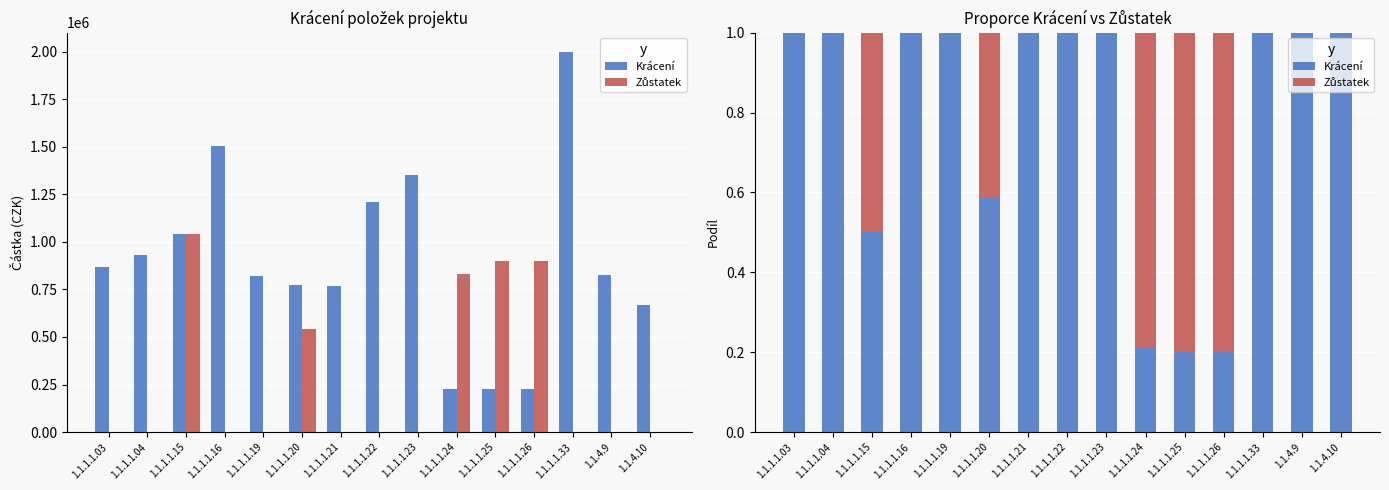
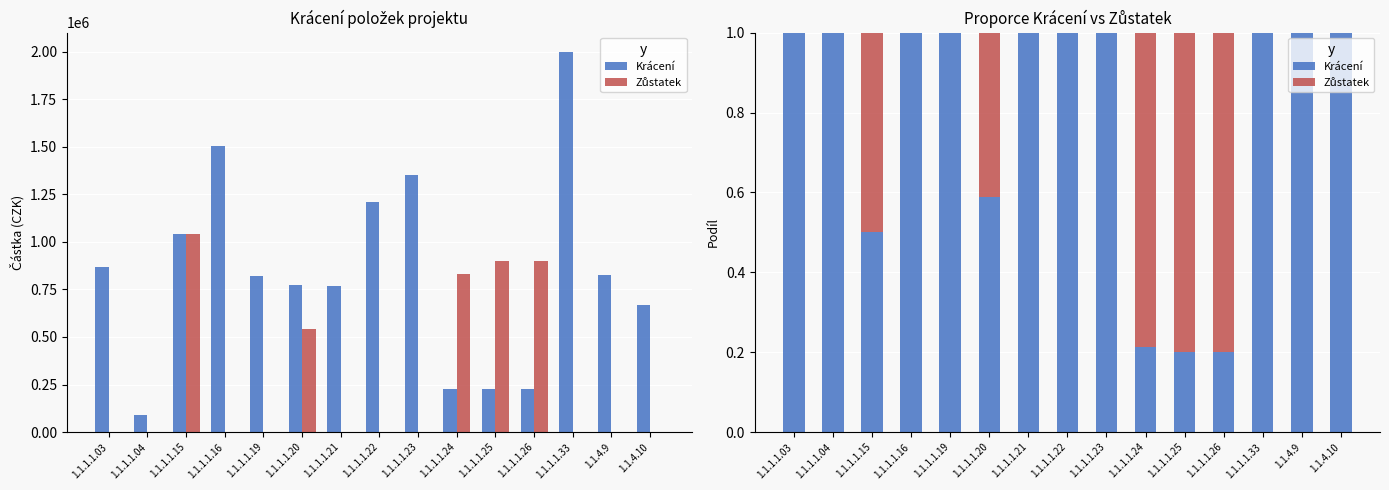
  {
    "Krácení položek projektu": {
      "Krácení": {
        "1.1.1.1.03": 870000,
-       "1.1.1.1.04": 930000,
+       "1.1.1.1.04": 90000,
        "1.1.1.1.15": 1040000,
        "1.1.1.1.16": 1510000,
        "1.1.1.1.19": 820000,
        "1.1.1.1.20": 770000,
        "1.1.1.1.21": 770000,
        "1.1.1.1.22": 1210000,
        "1.1.1.1.23": 1350000,
        "1.1.1.1.24": 230000,
        "1.1.1.1.25": 230000,
        "1.1.1.1.26": 230000,
        "1.1.1.1.33": 2000000,
        "1.1.4.9": 830000,
        "1.1.4.10": 670000
      },
      "Zůstatek": {
        "1.1.1.1.03": 0,
        "1.1.1.1.04": 0,
        "1.1.1.1.15": 1040000,
        "1.1.1.1.16": 0,
        "1.1.1.1.19": 0,
        "1.1.1.1.20": 540000,
        "1.1.1.1.21": 0,
        "1.1.1.1.22": 0,
        "1.1.1.1.23": 0,
        "1.1.1.1.24": 830000,
        "1.1.1.1.25": 900000,
        "1.1.1.1.26": 900000,
        "1.1.1.1.33": 0,
        "1.1.4.9": 0,
        "1.1.4.10": 0
      }
    },
    "Proporce Krácení vs Zůstatek": {
      "Krácení": {
        "1.1.1.1.03": 1.00,
        "1.1.1.1.04": 1.00,
        "1.1.1.1.15": 0.50,
        "1.1.1.1.16": 1.00,
        "1.1.1.1.19": 1.00,
        "1.1.1.1.20": 0.59,
        "1.1.1.1.21": 1.00,
        "1.1.1.1.22": 1.00,
        "1.1.1.1.23": 1.00,
        "1.1.1.1.24": 0.21,
        "1.1.1.1.25": 0.20,
        "1.1.1.1.26": 0.20,
        "1.1.1.1.33": 1.00,
        "1.1.4.9": 1.00,
        "1.1.4.10": 1.00
      },
      "Zůstatek": {
        "1.1.1.1.03": 0.00,
        "1.1.1.1.04": 0.00,
        "1.1.1.1.15": 0.50,
        "1.1.1.1.16": 0.00,
        "1.1.1.1.19": 0.00,
        "1.1.1.1.20": 0.41,
        "1.1.1.1.21": 0.00,
        "1.1.1.1.22": 0.00,
        "1.1.1.1.23": 0.00,
        "1.1.1.1.24": 0.79,
        "1.1.1.1.25": 0.80,
        "1.1.1.1.26": 0.80,
        "1.1.1.1.33": 0.00,
        "1.1.4.9": 0.00,
        "1.1.4.10": 0.00
      }
    }
  }
